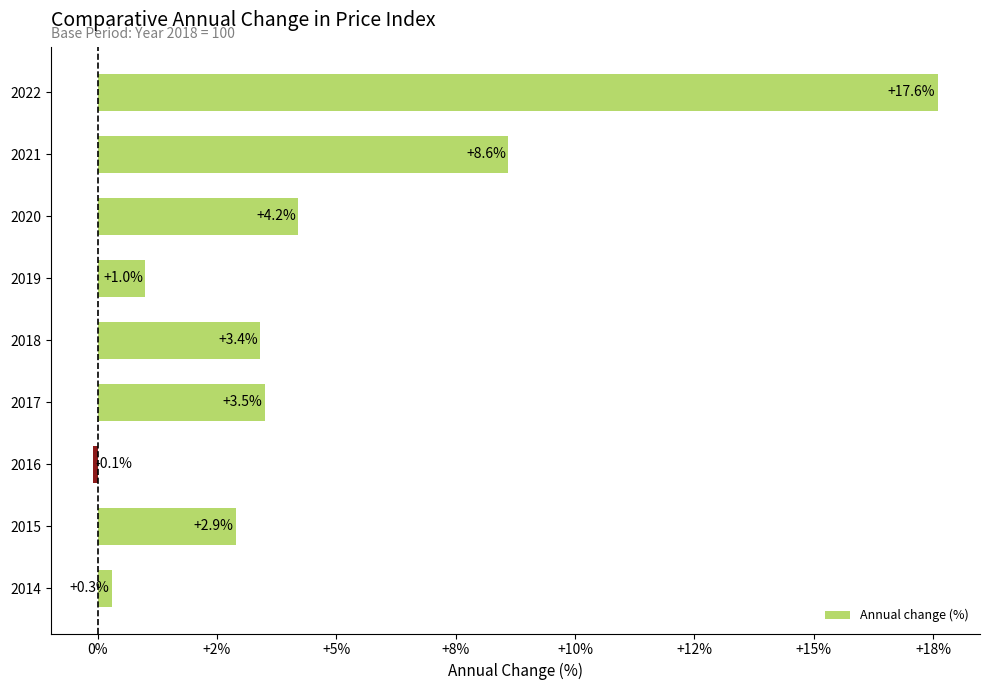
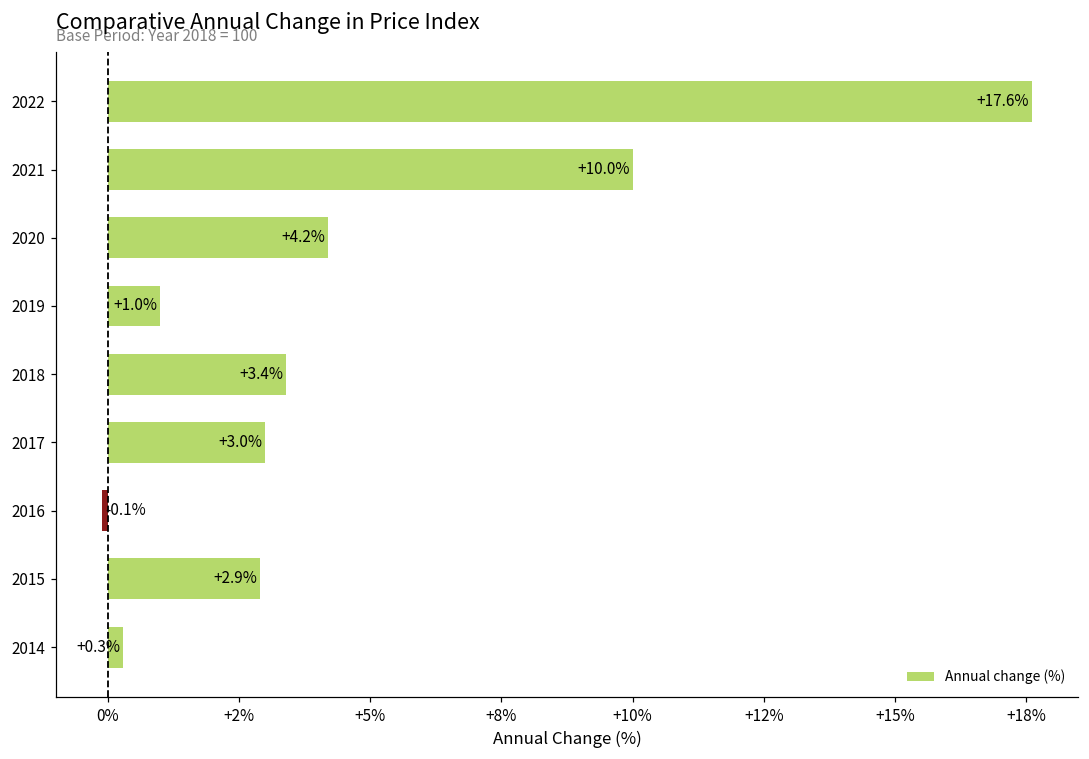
  {
    "2022": "+17.6%",
-   "2021": "+8.6%",
+   "2021": "+10.0%",
    "2020": "+4.2%",
    "2019": "+1.0%",
    "2018": "+3.4%",
-   "2017": "+3.5%",
+   "2017": "+3.0%",
    "2016": "-0.1%",
    "2015": "+2.9%",
    "2014": "+0.3%"
  }
